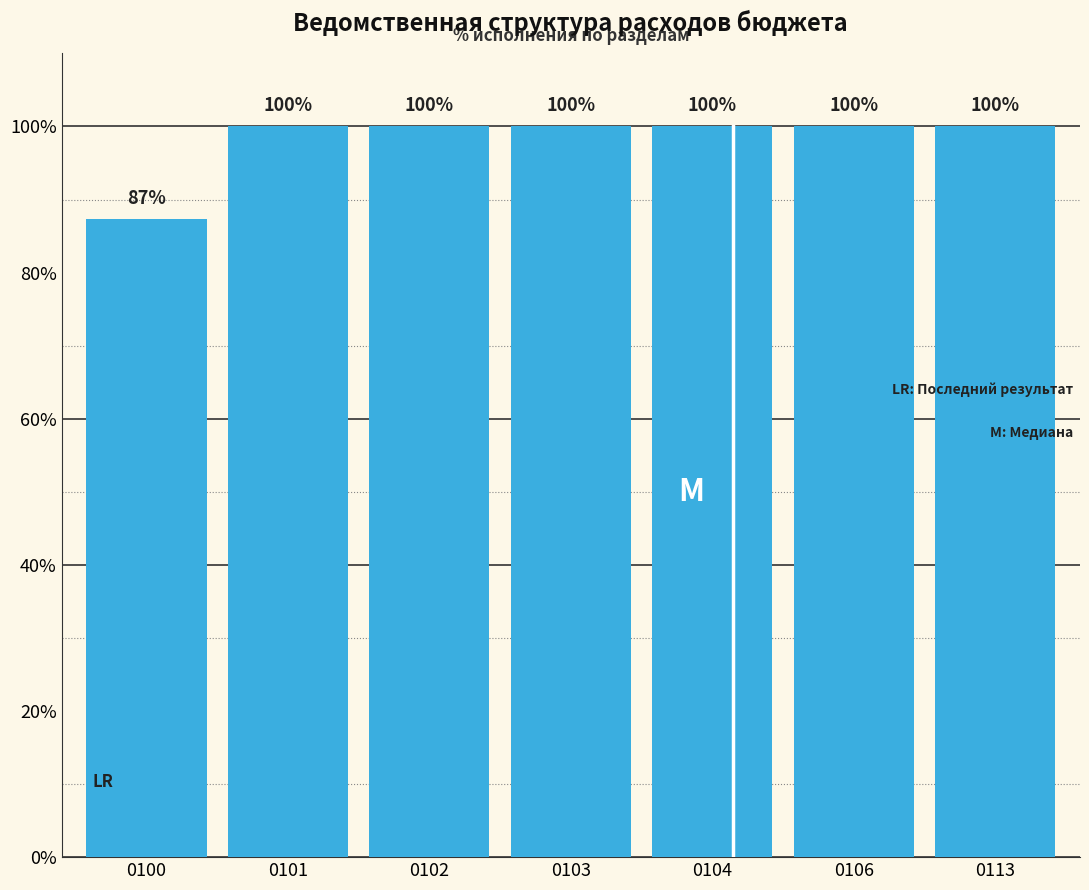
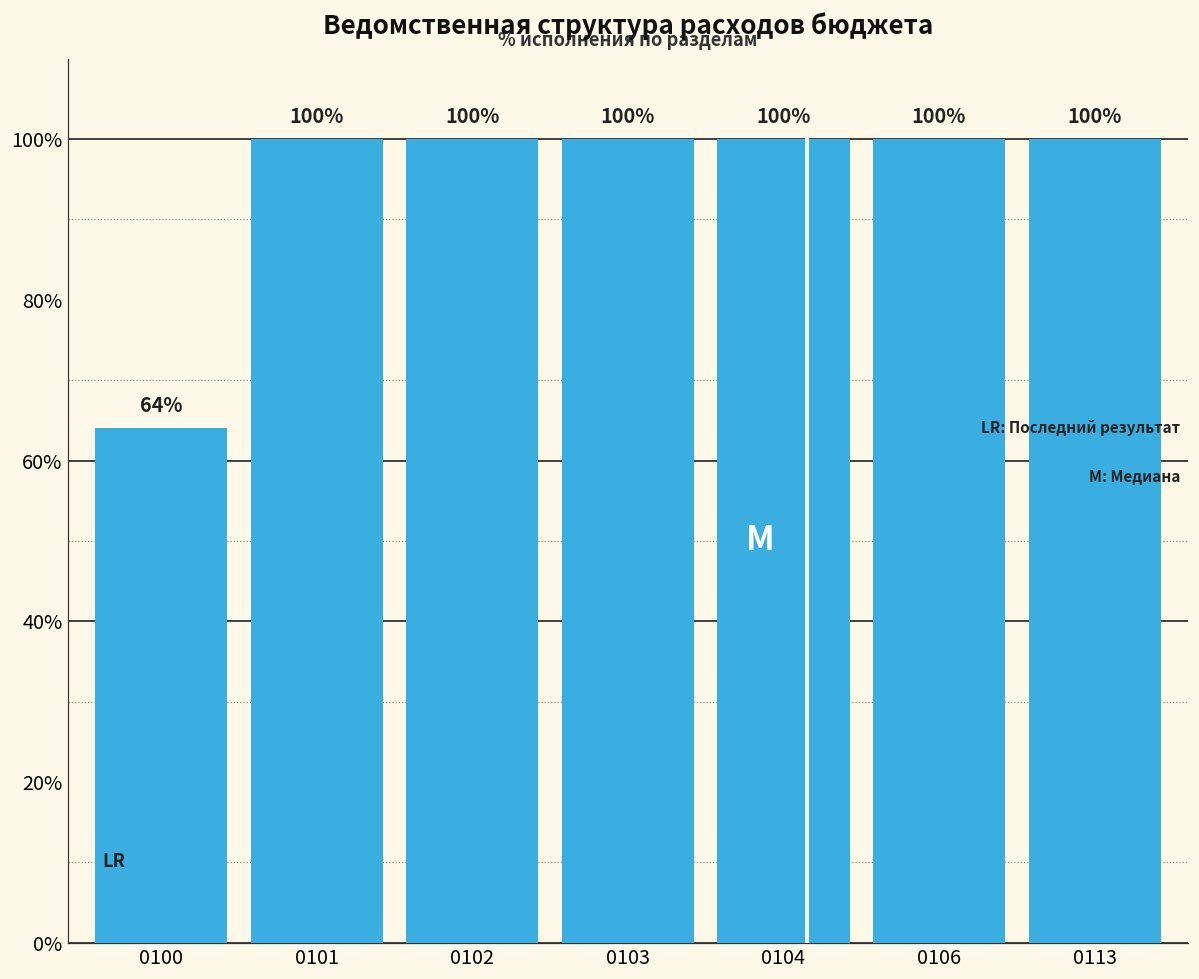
  {
-   "0100": "87%",
+   "0100": "64%",
    "0101": "100%",
    "0102": "100%",
    "0103": "100%",
    "0104": "100%",
    "0106": "100%",
    "0113": "100%"
  }
